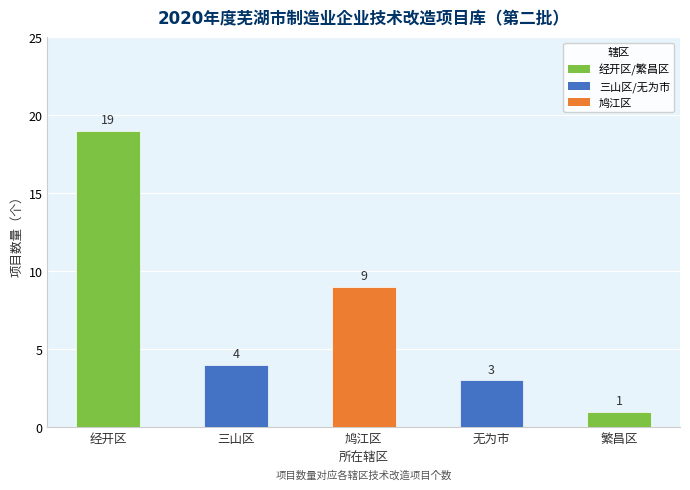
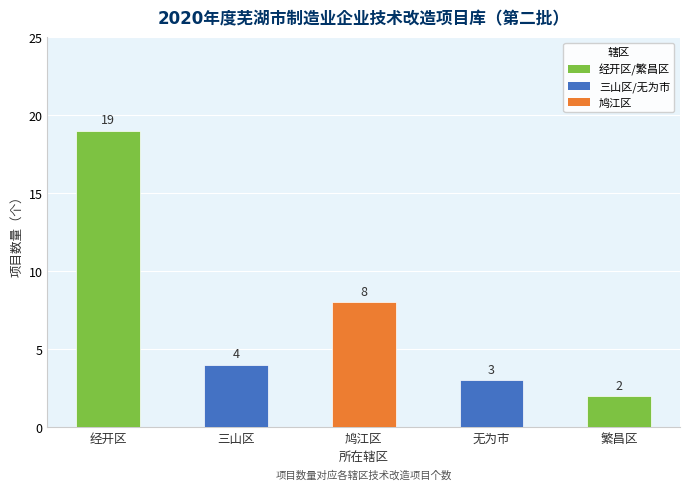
  {
    "经开区": 19,
    "三山区": 4,
-   "鸠江区": 9,
+   "鸠江区": 8,
    "无为市": 3,
-   "繁昌区": 1
+   "繁昌区": 2
  }
